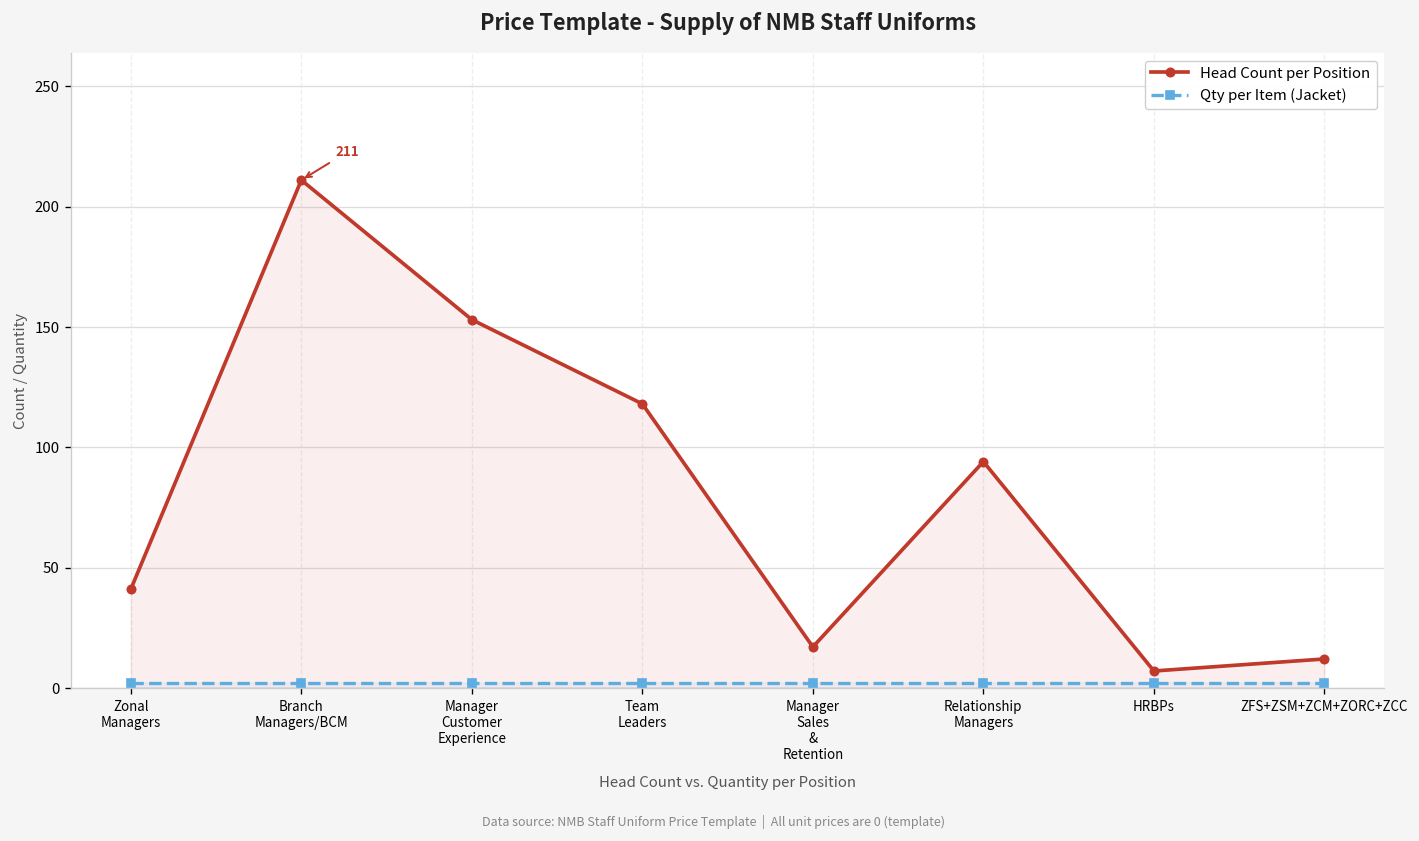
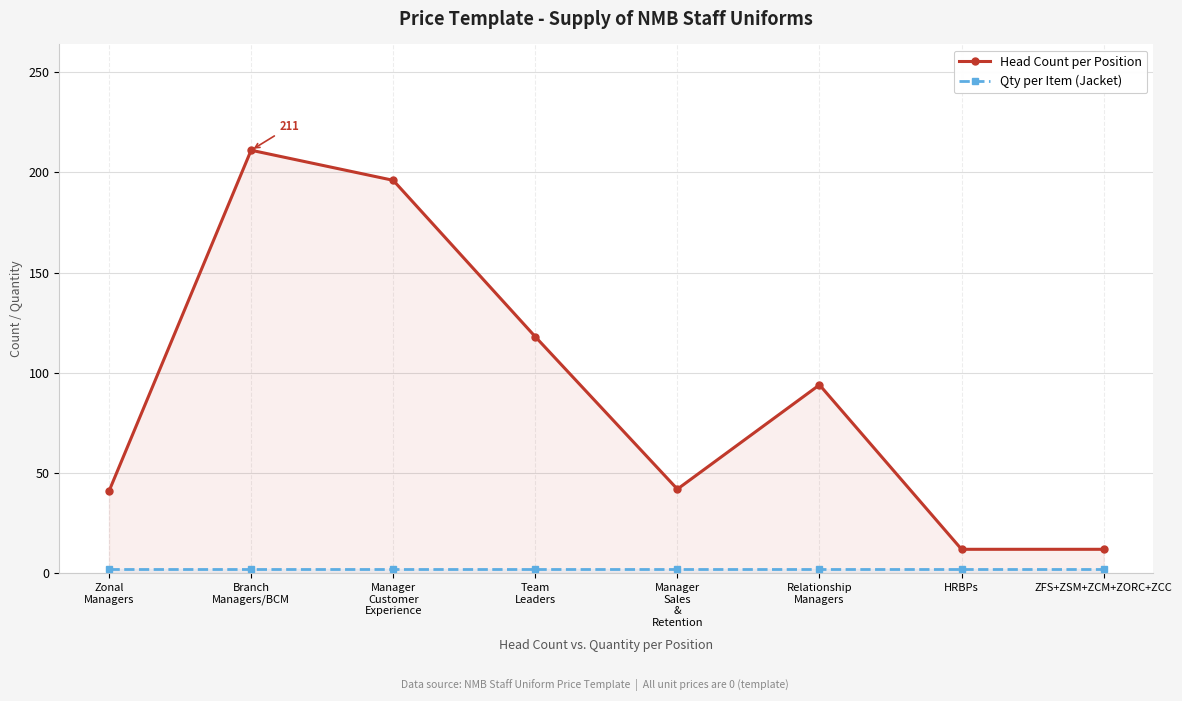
  {
    "Head Count per Position": {
      "Zonal Managers": 41,
-     "Manager Customer Experience": 153,
+     "Manager Customer Experience": 196,
      "Team Leaders": 118,
-     "Manager Sales & Retention": 17,
+     "Manager Sales & Retention": 42,
      "Relationship Managers": 94,
-     "HRBPs": 7,
+     "HRBPs": 12,
      "ZFS+ZSM+ZCM+ZORC+ZCC": 12
    },
    "Qty per Item (Jacket)": {
      "Zonal Managers": 2,
      "Branch Managers/BCM": 2,
      "Manager Customer Experience": 2,
      "Team Leaders": 2,
      "Manager Sales & Retention": 2,
      "Relationship Managers": 2,
      "HRBPs": 2,
      "ZFS+ZSM+ZCM+ZORC+ZCC": 2
    }
  }
